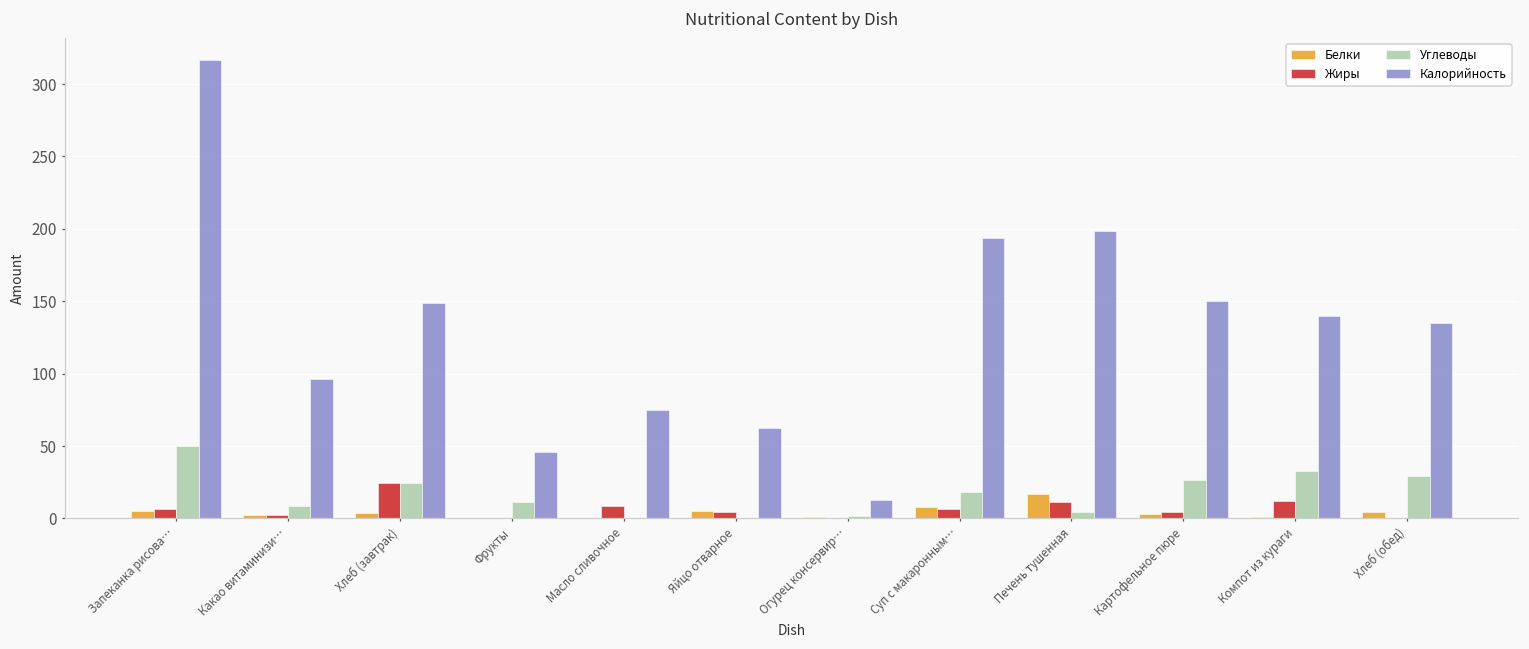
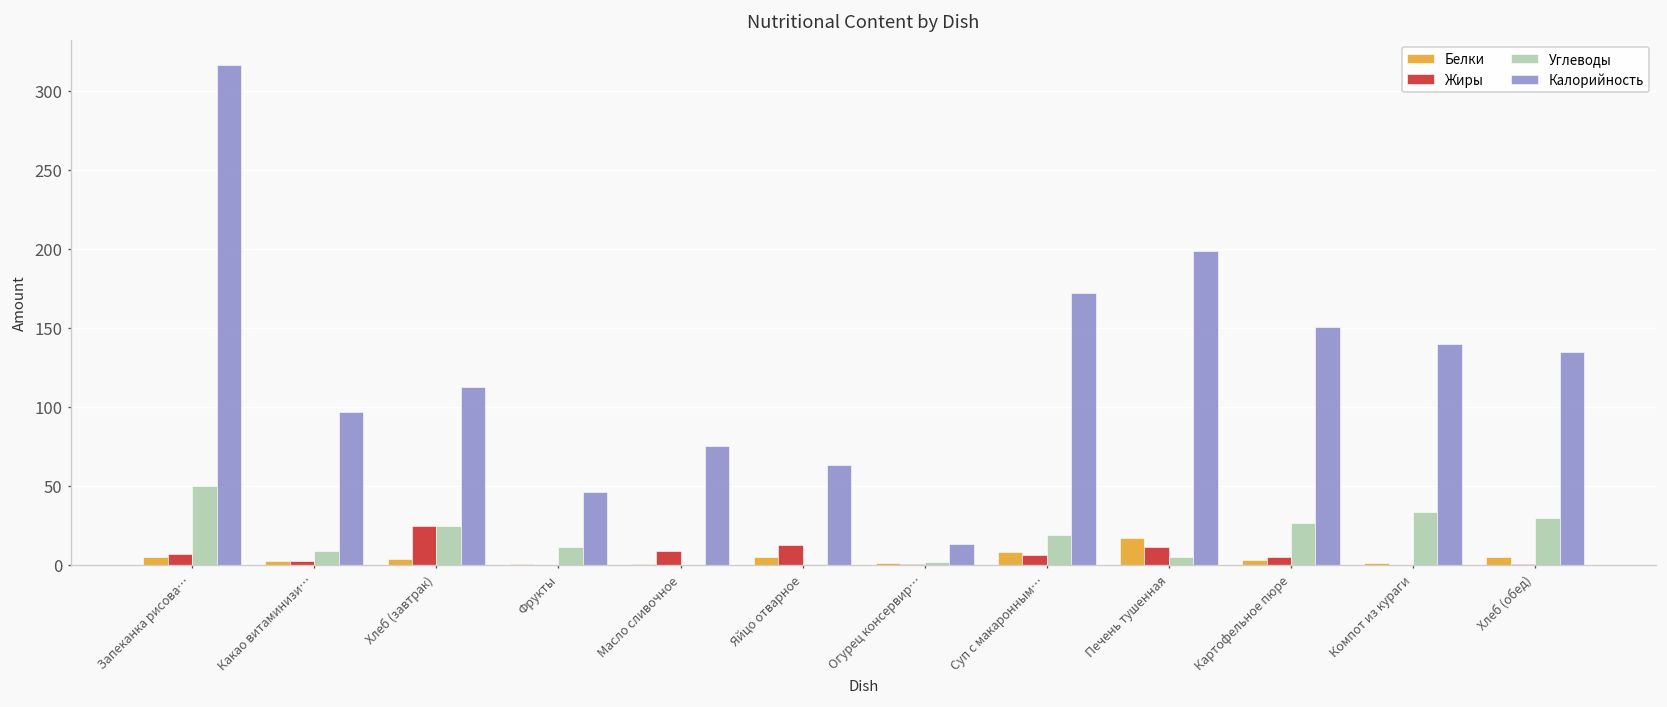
  {
    "Белки": {
      "Запеканка рисова…": 5,
      "Какао витаминизи…": 2,
      "Хлеб (завтрак)": 4,
      "Яйцо отварное": 5,
      "Суп с макаронным…": 8,
      "Печень тушенная": 17,
      "Картофельное пюре": 3,
      "Хлеб (обед)": 5
    },
    "Жиры": {
      "Запеканка рисова…": 7,
      "Какао витаминизи…": 2,
      "Хлеб (завтрак)": 25,
      "Фрукты": 0,
      "Масло сливочное": 8,
-     "Яйцо отварное": 5,
+     "Яйцо отварное": 12,
      "Суп с макаронным…": 6,
      "Печень тушенная": 11,
      "Картофельное пюре": 5,
-     "Компот из кураги": 12
+     "Компот из кураги": 0
    },
    "Углеводы": {
      "Запеканка рисова…": 50,
      "Какао витаминизи…": 9,
      "Хлеб (завтрак)": 25,
      "Фрукты": 11,
      "Масло сливочное": 0,
      "Суп с макаронным…": 19,
      "Печень тушенная": 5,
      "Картофельное пюре": 26,
      "Компот из кураги": 33,
      "Хлеб (обед)": 30
    },
    "Калорийность": {
      "Запеканка рисова…": 316,
      "Какао витаминизи…": 97,
-     "Хлеб (завтрак)": 149,
+     "Хлеб (завтрак)": 112,
      "Фрукты": 46,
      "Масло сливочное": 75,
      "Яйцо отварное": 63,
      "Огурец консервир…": 13,
-     "Суп с макаронным…": 193,
+     "Суп с макаронным…": 172,
      "Печень тушенная": 198,
      "Картофельное пюре": 150,
      "Компот из кураги": 140,
      "Хлеб (обед)": 135
    }
  }
